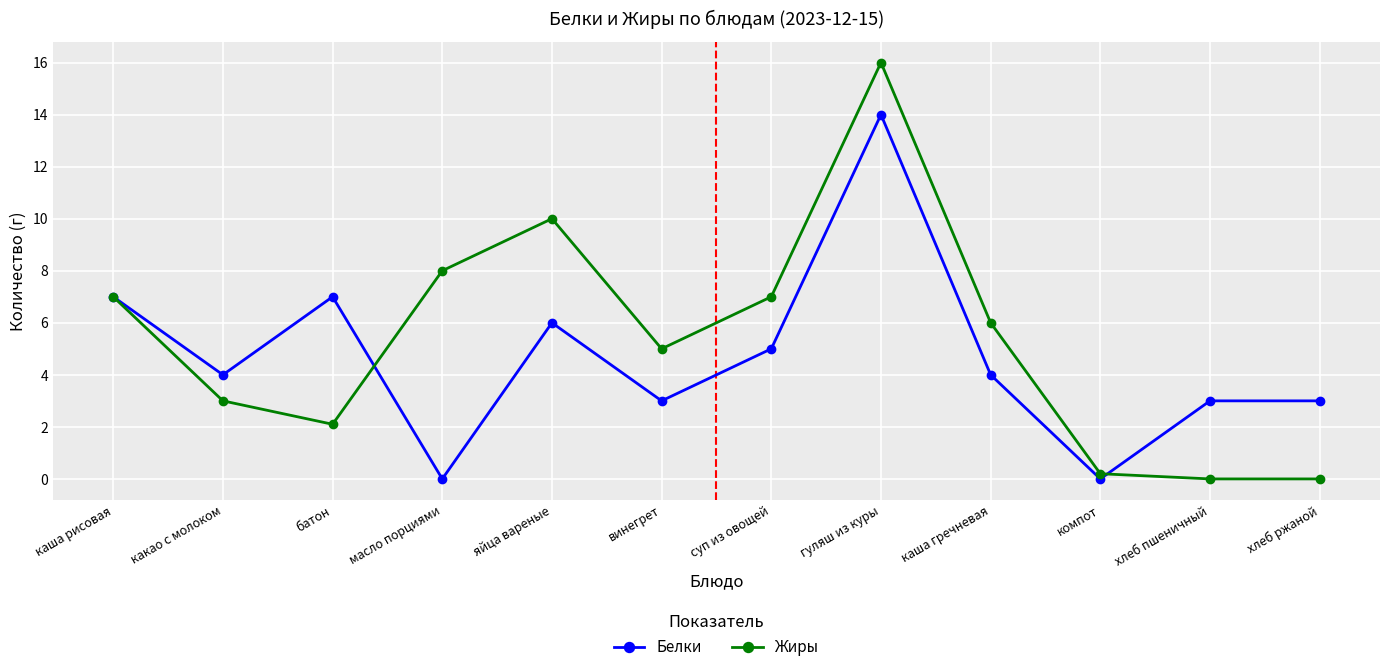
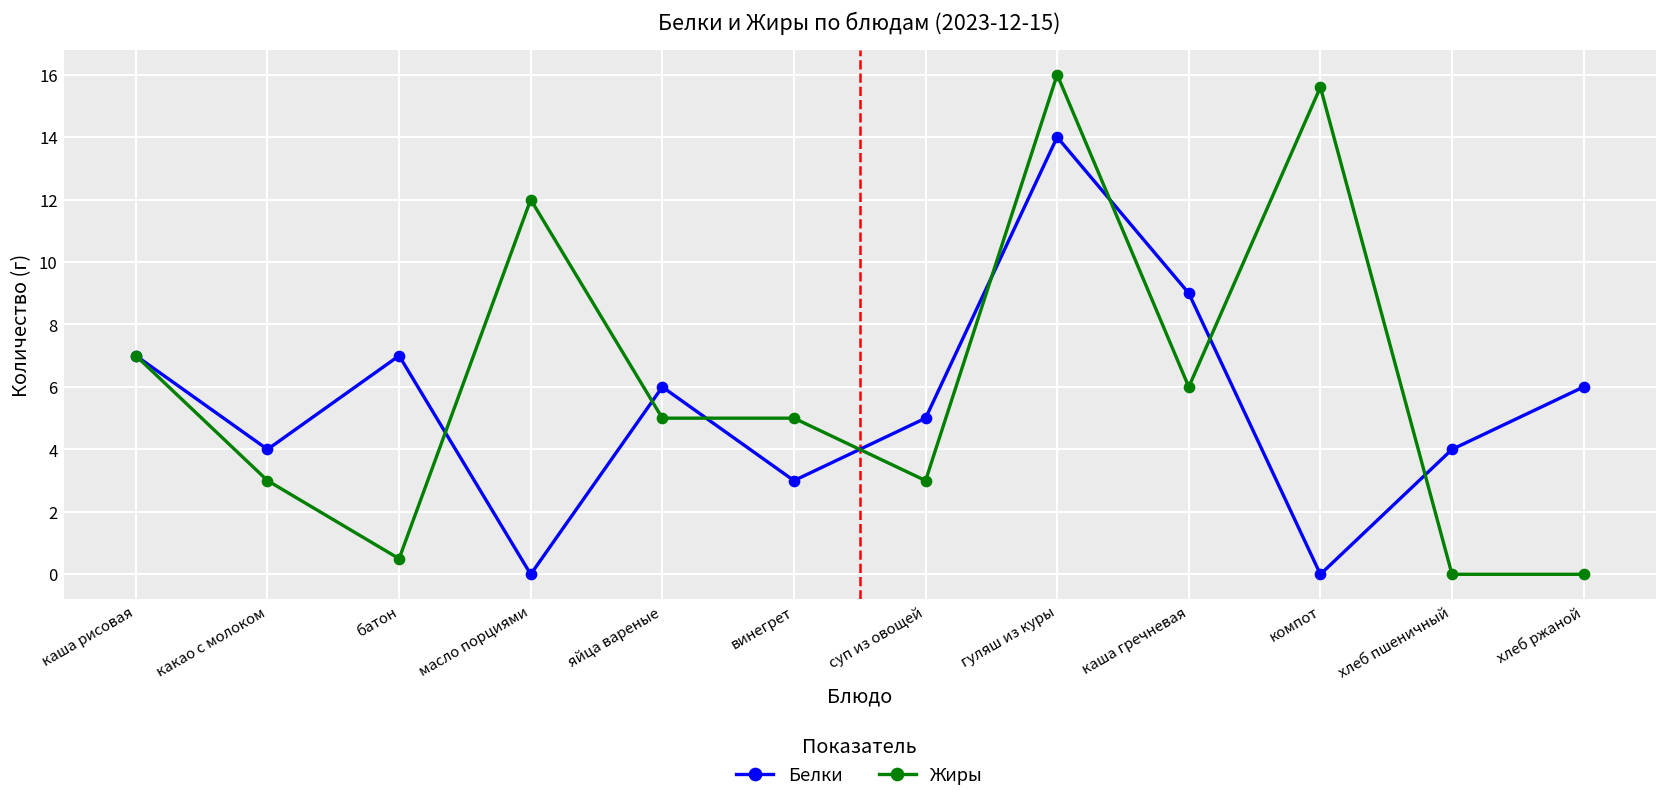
  {
    "Белки": {
      "какао с молоком": 4,
      "батон": 7,
      "масло порциями": 0,
      "яйца вареные": 6,
      "винегрет": 3,
      "суп из овощей": 5,
      "гуляш из куры": 14,
-     "каша гречневая": 4,
+     "каша гречневая": 9,
      "компот": 0,
-     "хлеб пшеничный": 3,
-     "хлеб ржаной": 3
+     "хлеб пшеничный": 4,
+     "хлеб ржаной": 6
    },
    "Жиры": {
      "какао с молоком": 3.0,
-     "батон": 2.1,
-     "масло порциями": 8,
-     "яйца вареные": 10,
+     "батон": 0.5,
+     "масло порциями": 12,
+     "яйца вареные": 5,
      "винегрет": 5.0,
-     "суп из овощей": 7,
+     "суп из овощей": 3,
      "гуляш из куры": 16.0,
      "каша гречневая": 6.0,
-     "компот": 0.2,
+     "компот": 15.6,
      "хлеб пшеничный": 0.0,
      "хлеб ржаной": 0.0
    }
  }
